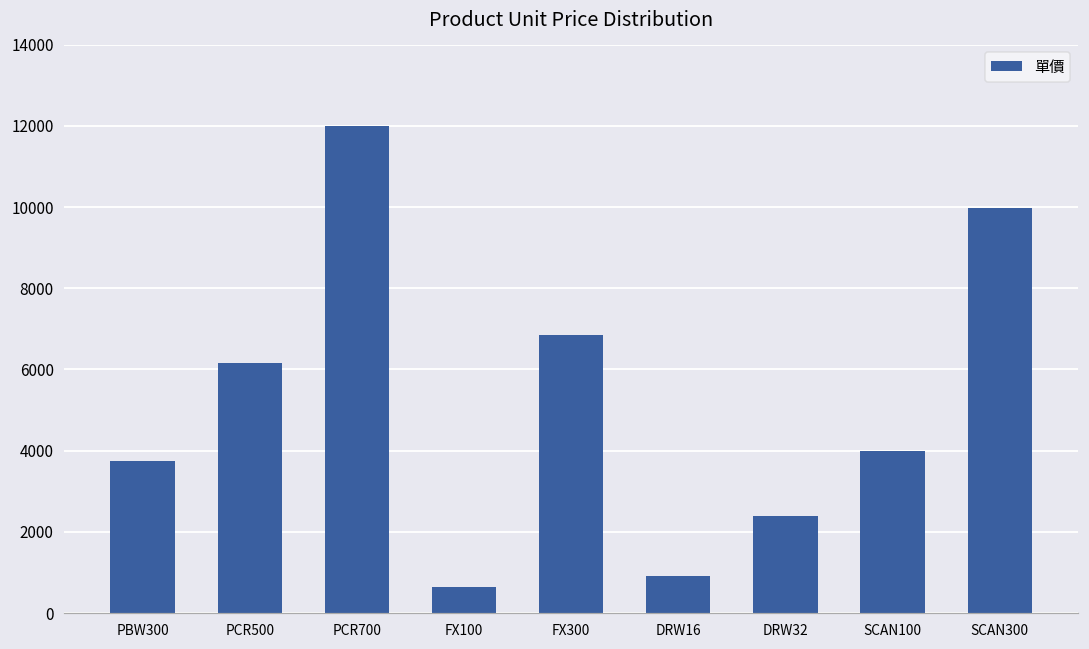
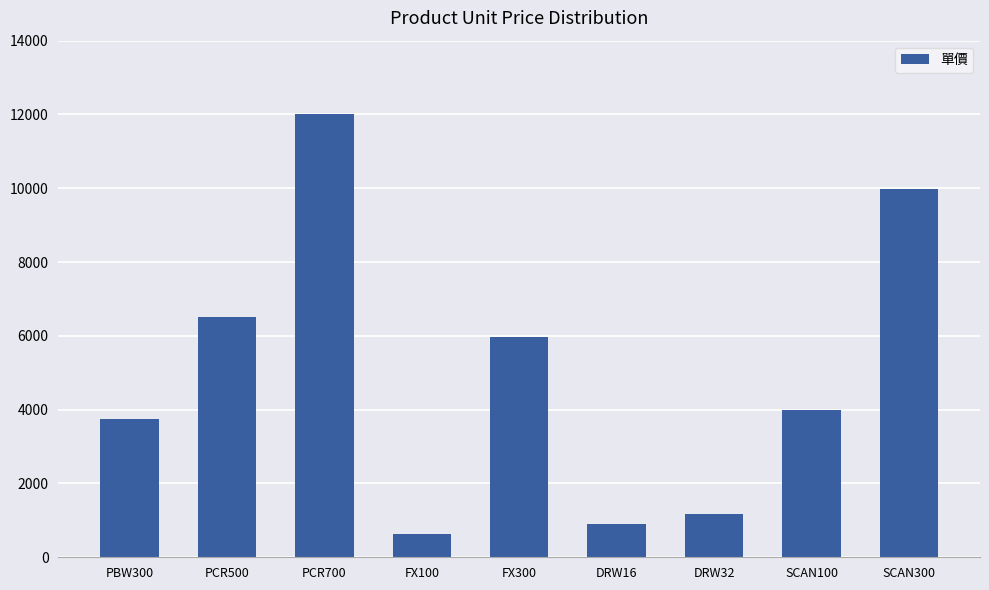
  {
    "PBW300": 3800,
-   "PCR500": 6100,
+   "PCR500": 6500,
    "PCR700": 12000,
    "FX100": 600,
-   "FX300": 6900,
+   "FX300": 6000,
    "DRW16": 900,
-   "DRW32": 2400,
+   "DRW32": 1200,
    "SCAN100": 4000,
    "SCAN300": 10000
  }
